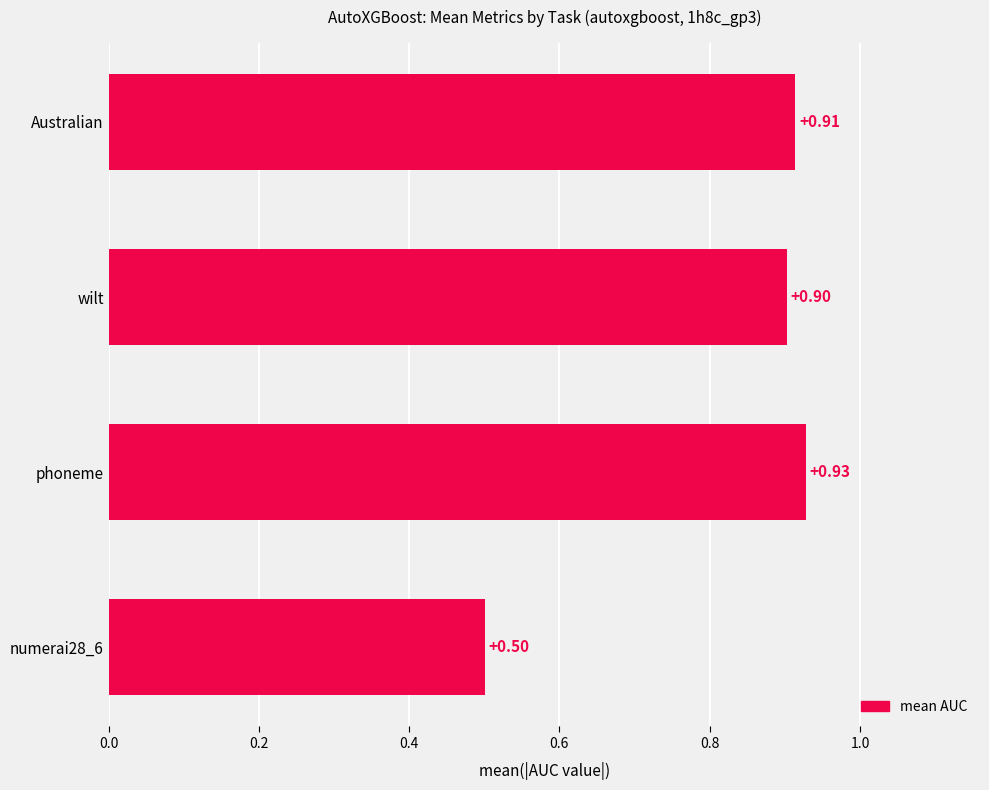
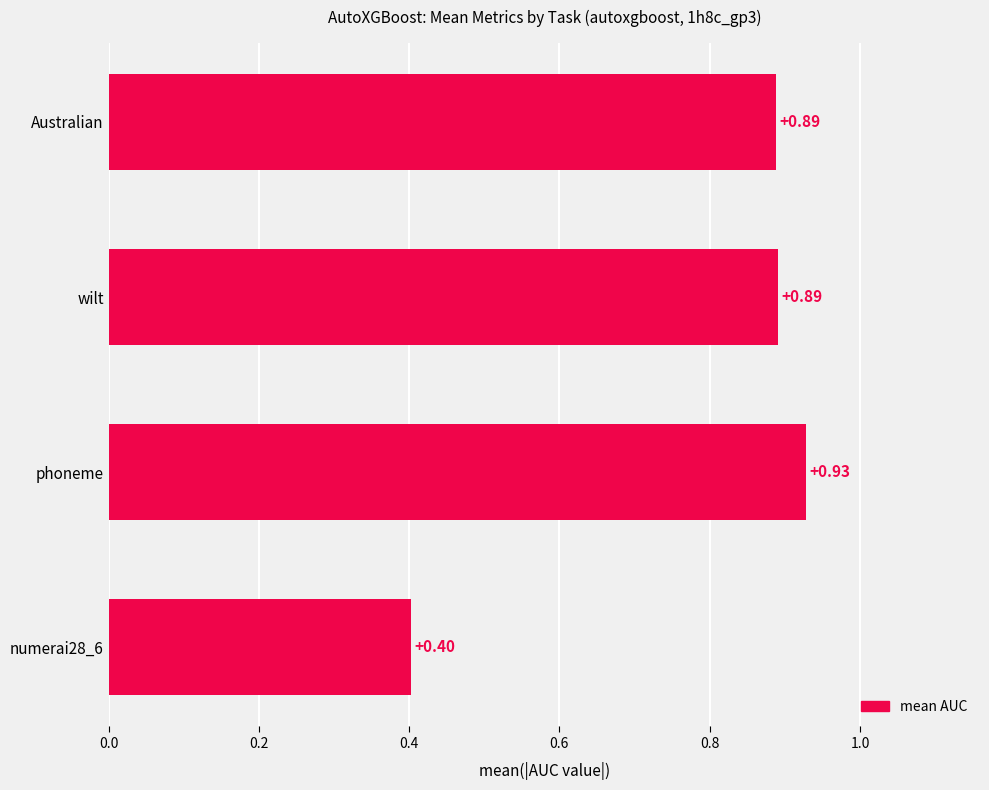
  {
-   "Australian": "+0.91",
-   "wilt": "+0.90",
+   "Australian": "+0.89",
+   "wilt": "+0.89",
    "phoneme": "+0.93",
-   "numerai28_6": "+0.50"
+   "numerai28_6": "+0.40"
  }
